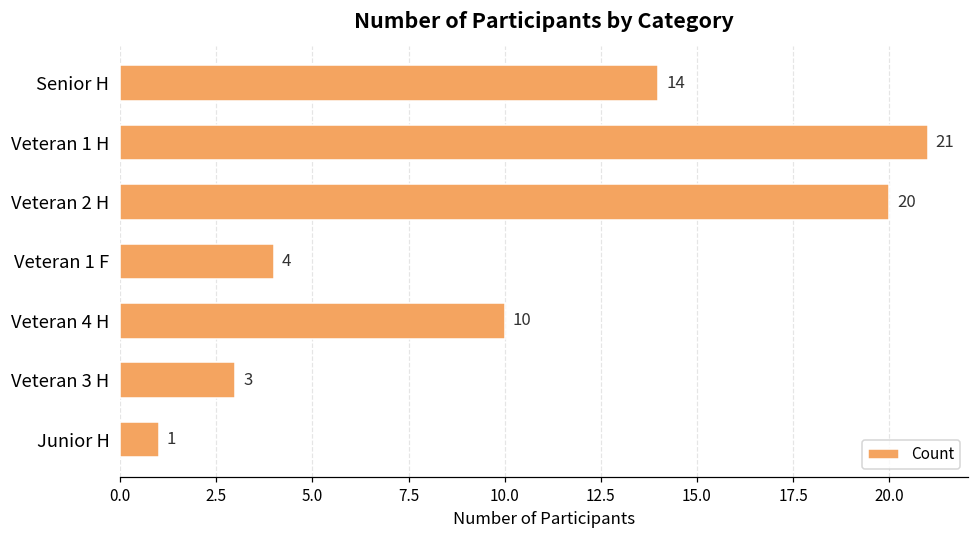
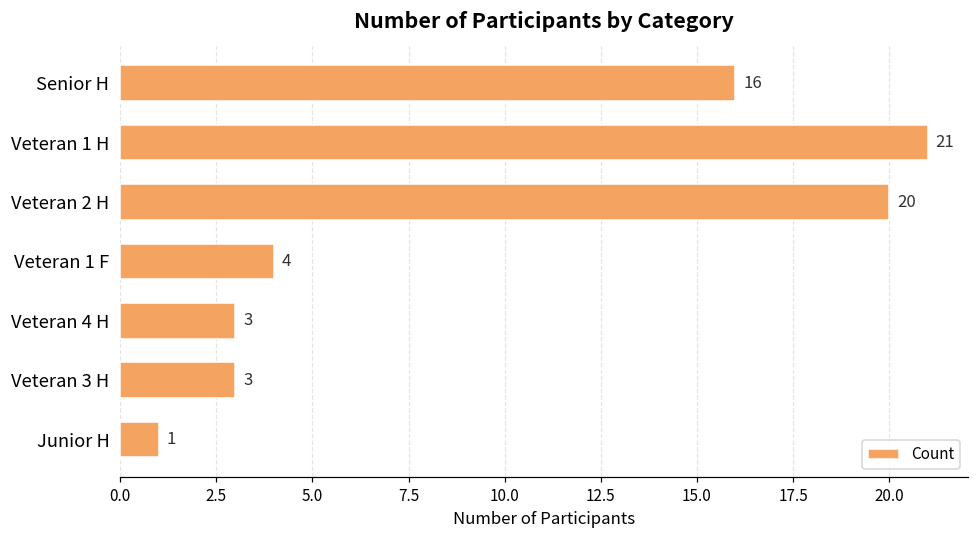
  {
-   "Senior H": 14,
+   "Senior H": 16,
    "Veteran 1 H": 21,
    "Veteran 2 H": 20,
    "Veteran 1 F": 4,
-   "Veteran 4 H": 10,
+   "Veteran 4 H": 3,
    "Veteran 3 H": 3,
    "Junior H": 1
  }
